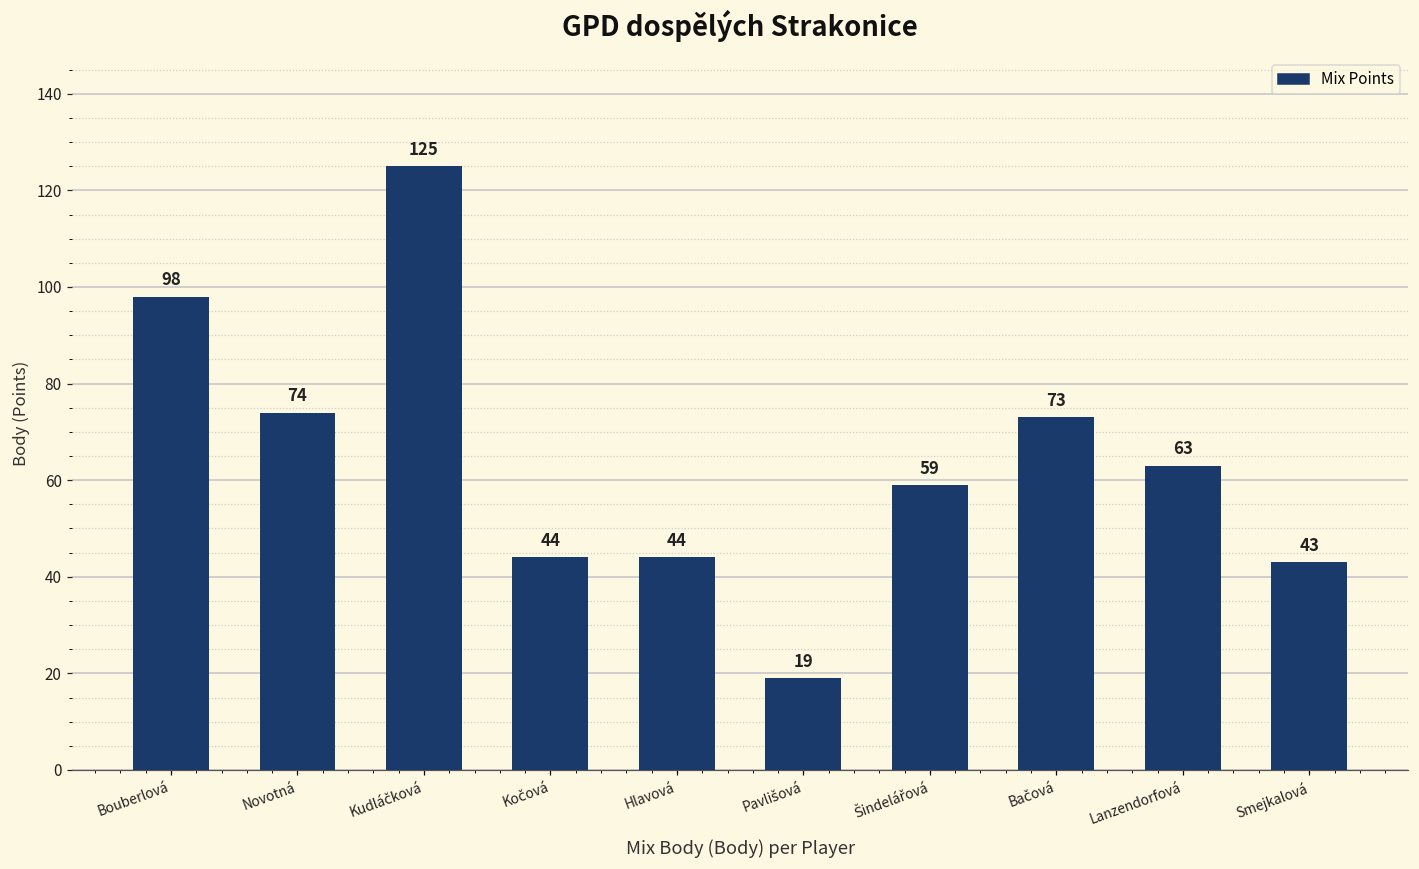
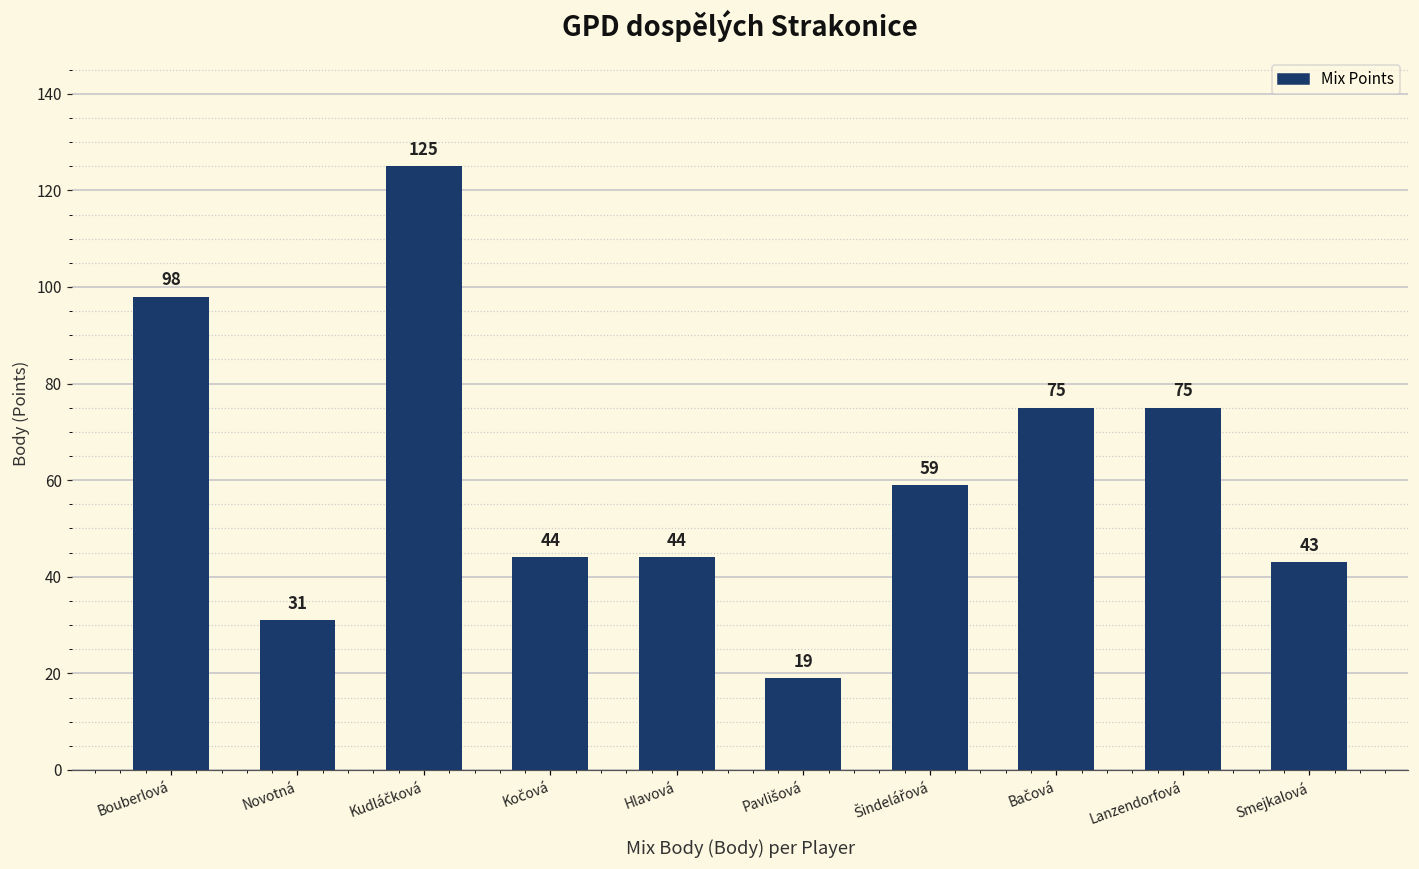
  {
    "Bouberlová": 98,
-   "Novotná": 74,
+   "Novotná": 31,
    "Kudláčková": 125,
    "Kočová": 44,
    "Hlavová": 44,
    "Pavlišová": 19,
    "Šindelářová": 59,
-   "Bačová": 73,
-   "Lanzendorfová": 63,
+   "Bačová": 75,
+   "Lanzendorfová": 75,
    "Smejkalová": 43
  }
